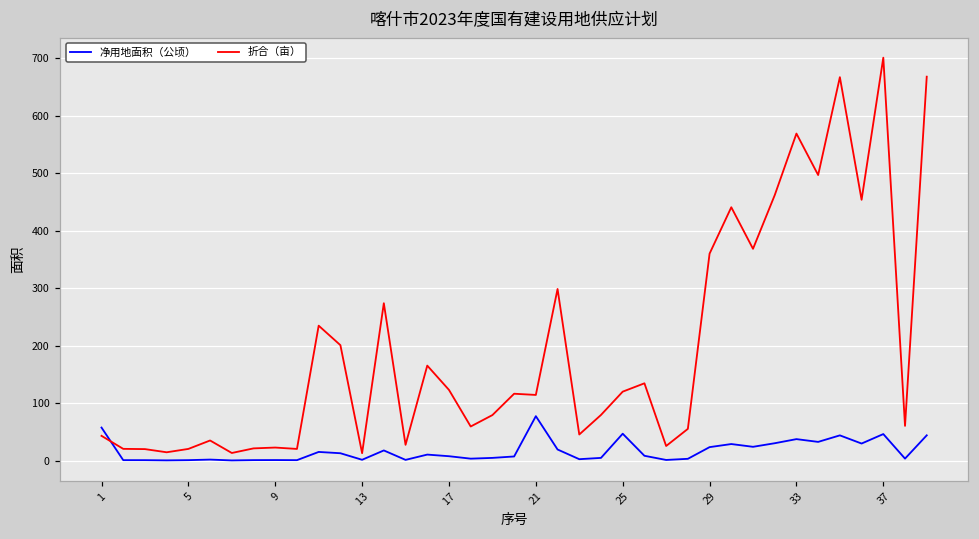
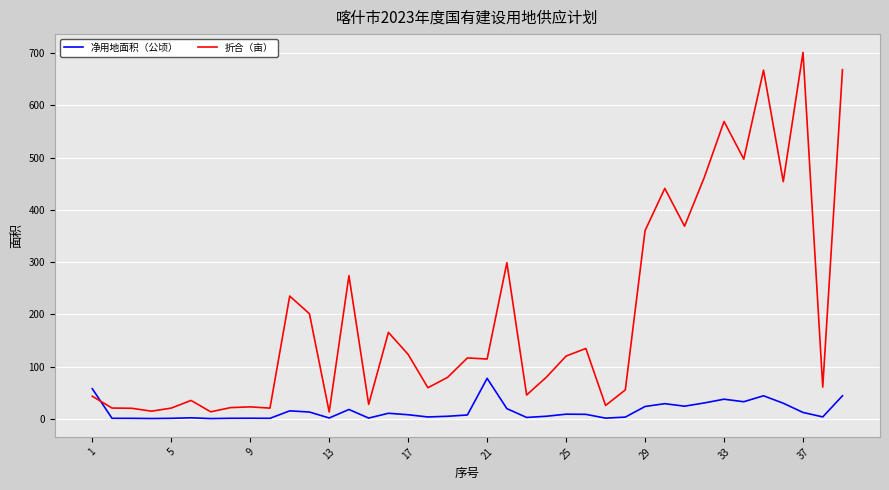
  {
    "净用地面积（公顷）": {
      "1": 60,
      "5": 0,
      "9": 0,
      "13": 0,
      "17": 10,
      "21": 80,
-     "25": 50,
+     "25": 10,
      "29": 20,
      "33": 40,
-     "37": 50
+     "37": 10
    },
    "折合（亩）": {
      "1": 40,
      "5": 20,
      "9": 20,
      "13": 10,
      "17": 120,
      "21": 110,
      "25": 120,
      "29": 360,
      "33": 570,
      "37": 700
    }
  }
